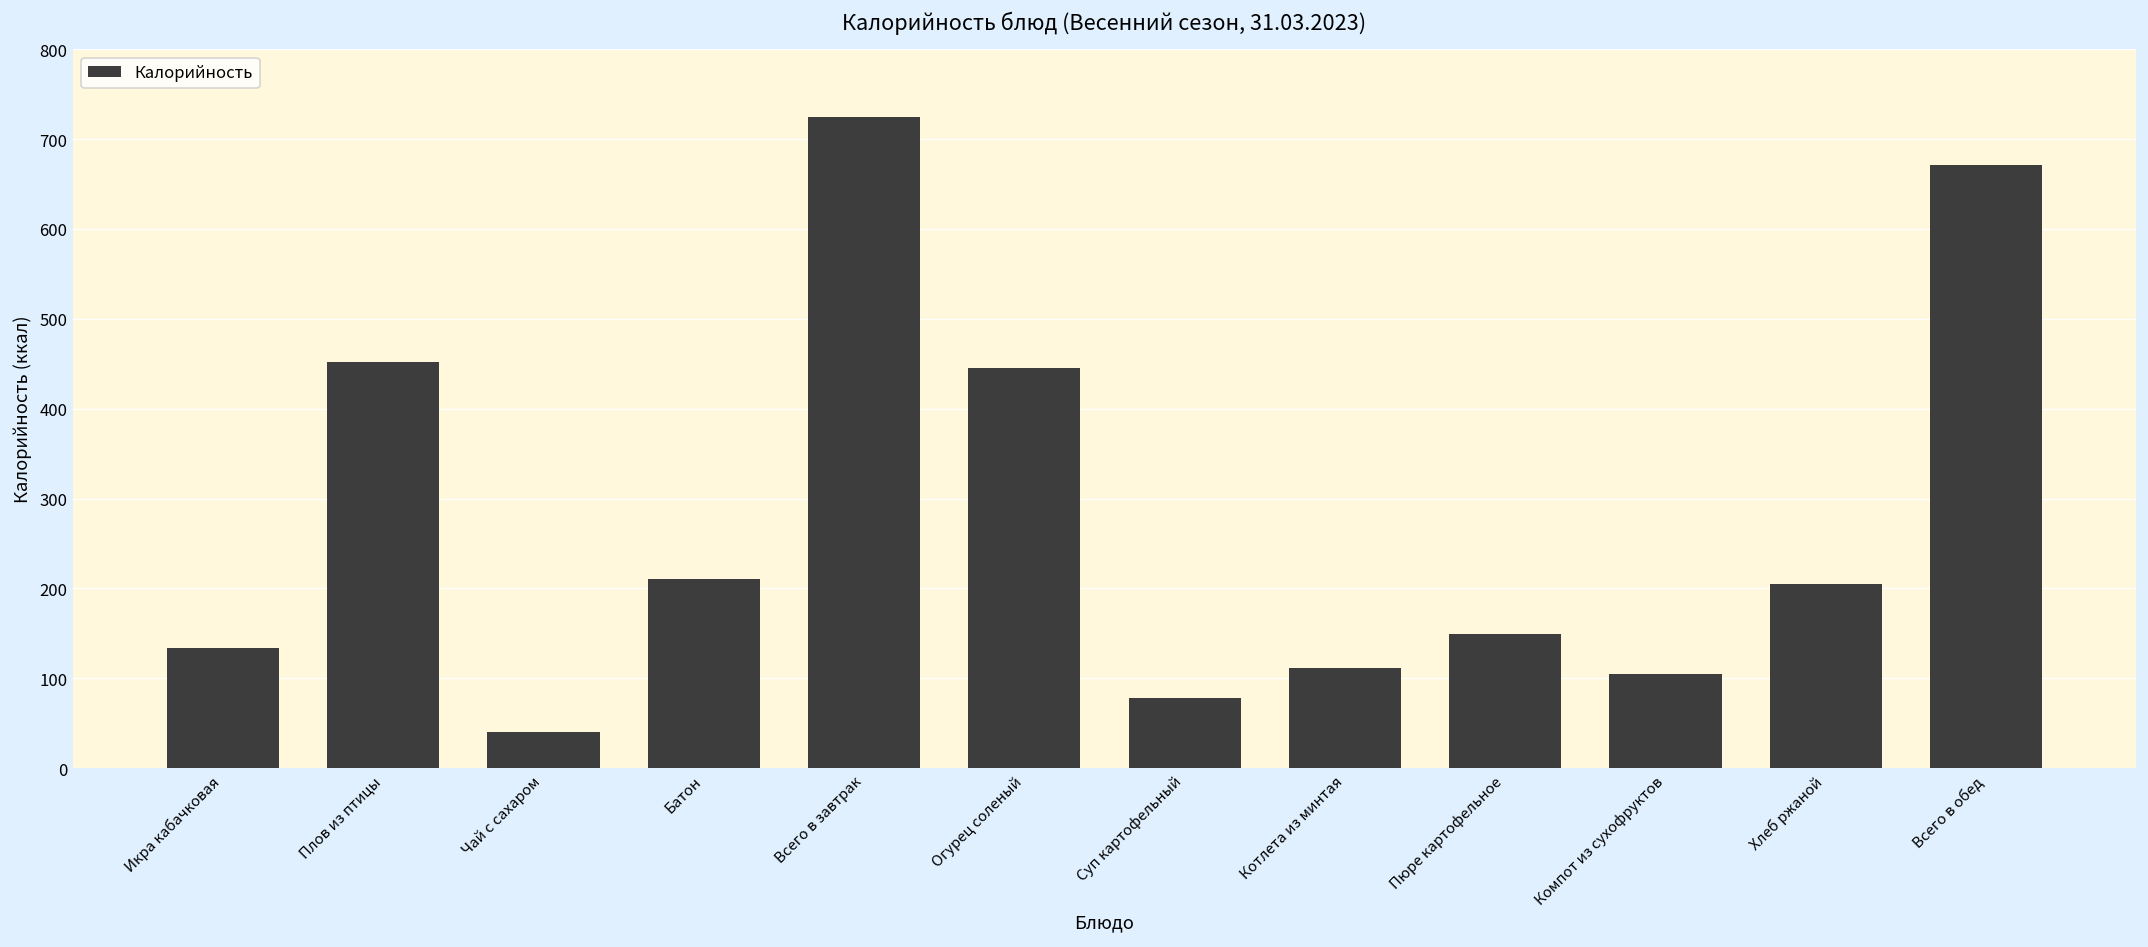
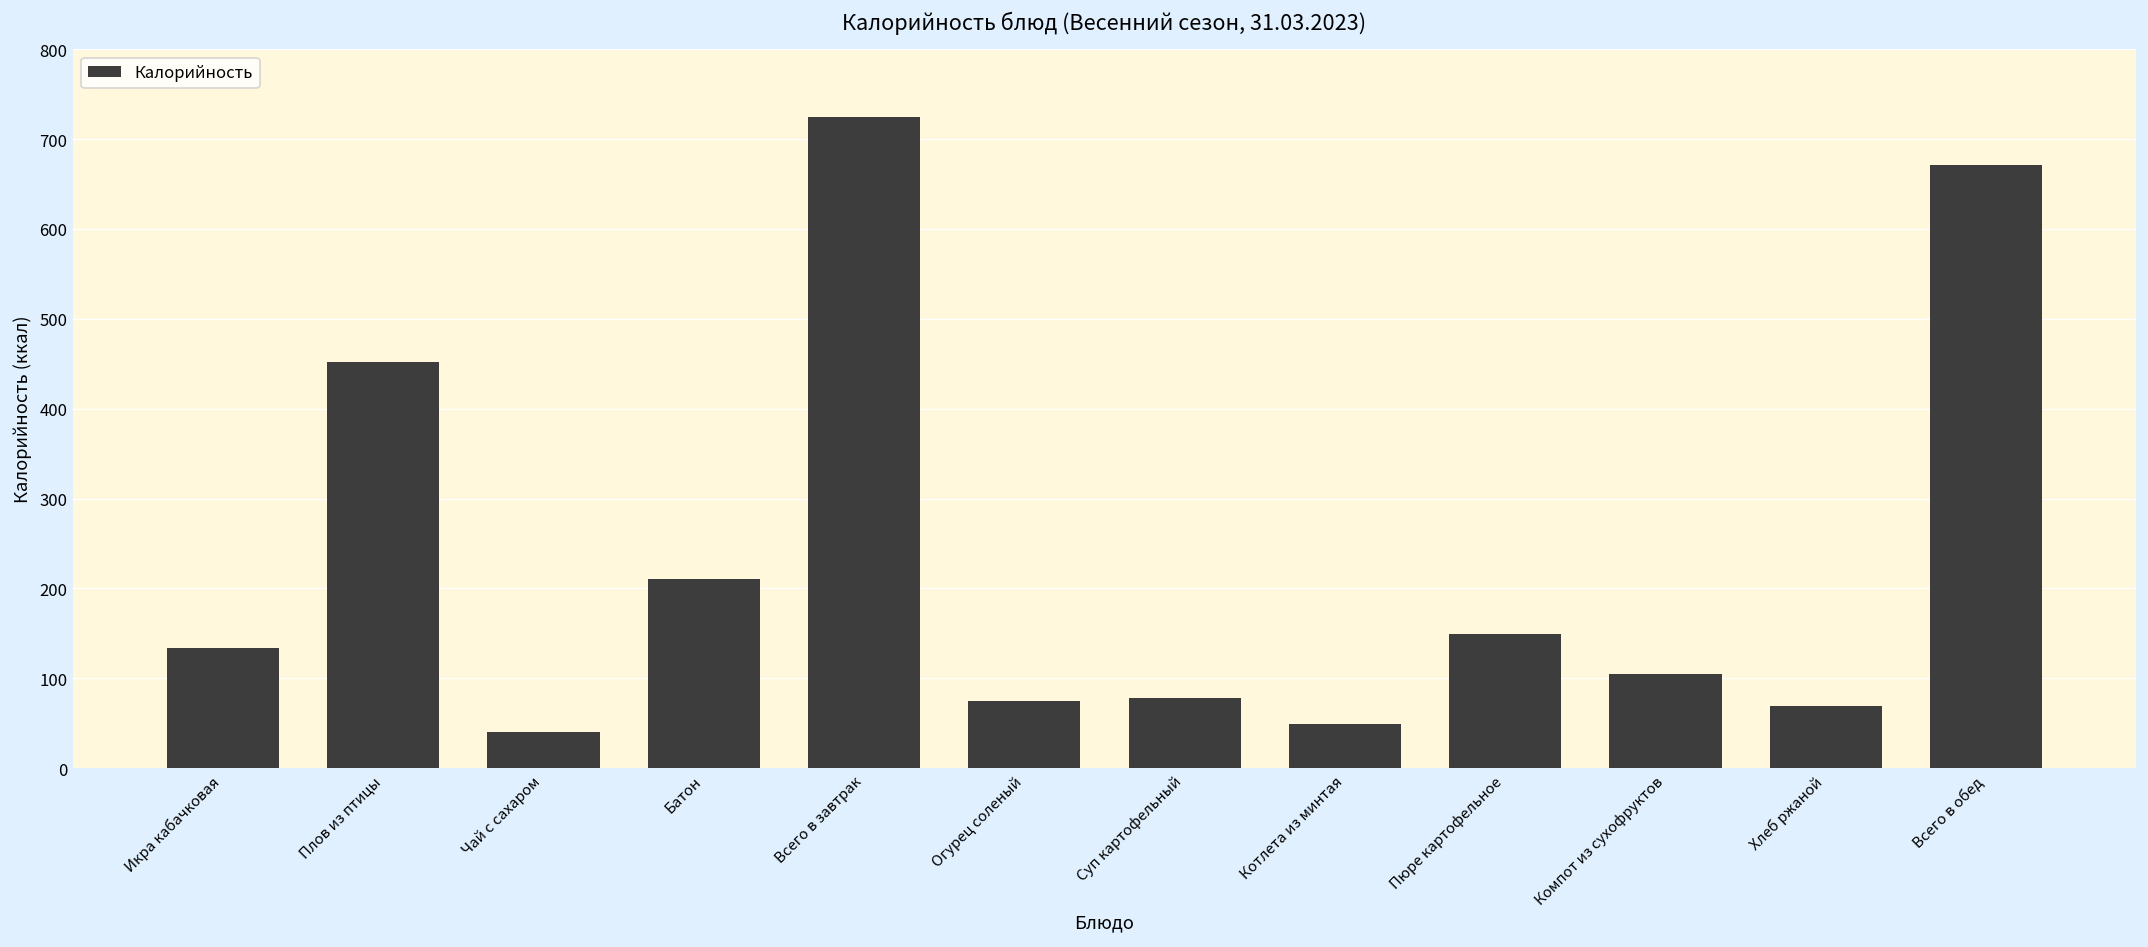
  {
    "Икра кабачковая": 130,
    "Плов из птицы": 450,
    "Чай с сахаром": 40,
    "Батон": 210,
    "Всего в завтрак": 720,
-   "Огурец соленый": 440,
+   "Огурец соленый": 70,
    "Суп картофельный": 80,
-   "Котлета из минтая": 110,
+   "Котлета из минтая": 50,
    "Пюре картофельное": 150,
    "Компот из сухофруктов": 100,
-   "Хлеб ржаной": 200,
+   "Хлеб ржаной": 70,
    "Всего в обед": 670
  }
